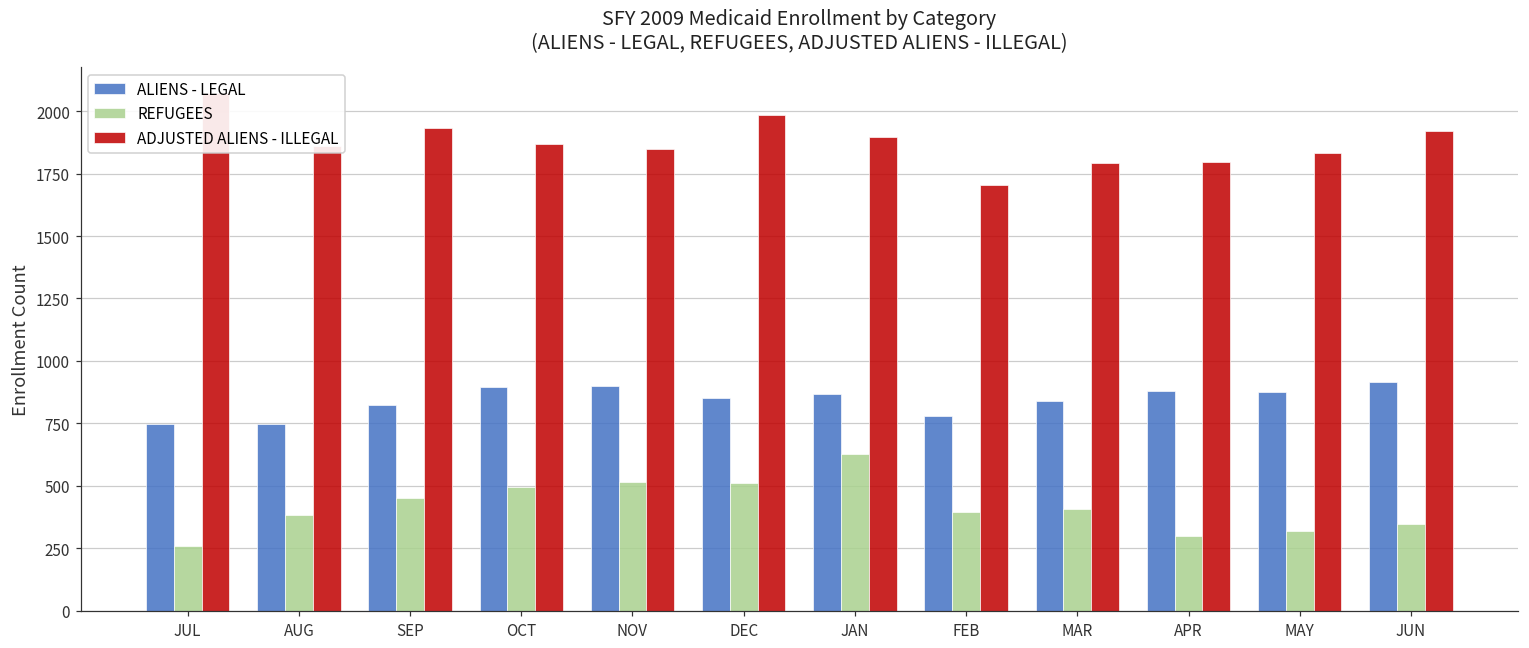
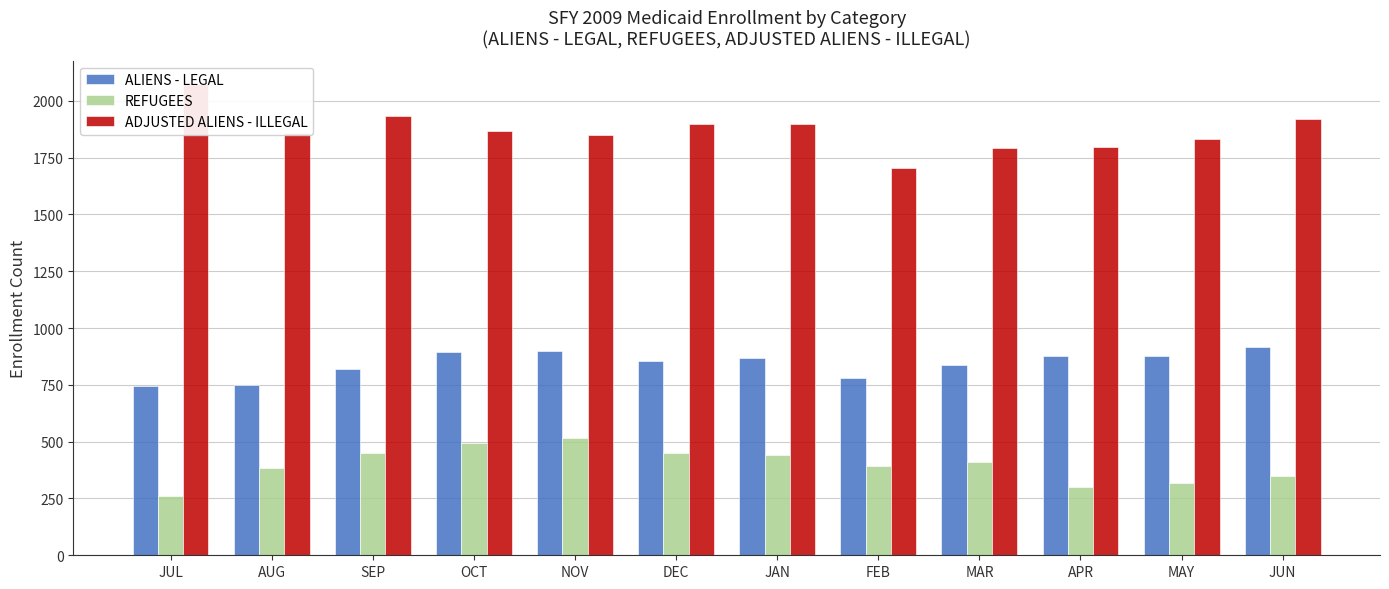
  {
    "ALIENS - LEGAL": {
      "JUL": 750,
      "AUG": 750,
      "SEP": 820,
      "OCT": 890,
      "NOV": 900,
      "DEC": 850,
      "JAN": 870,
      "FEB": 780,
      "MAR": 840,
      "APR": 880,
      "MAY": 880,
      "JUN": 920
    },
    "REFUGEES": {
      "JUL": 260,
      "AUG": 390,
      "SEP": 450,
      "OCT": 500,
      "NOV": 520,
-     "DEC": 510,
-     "JAN": 630,
+     "DEC": 450,
+     "JAN": 440,
      "FEB": 390,
      "MAR": 410,
      "APR": 300,
      "MAY": 320,
      "JUN": 350
    },
    "ADJUSTED ALIENS - ILLEGAL": {
      "SEP": 1930,
      "OCT": 1870,
      "NOV": 1850,
-     "DEC": 1980,
+     "DEC": 1900,
      "JAN": 1900,
      "FEB": 1700,
      "MAR": 1790,
      "APR": 1800,
      "MAY": 1830,
      "JUN": 1920
    }
  }
